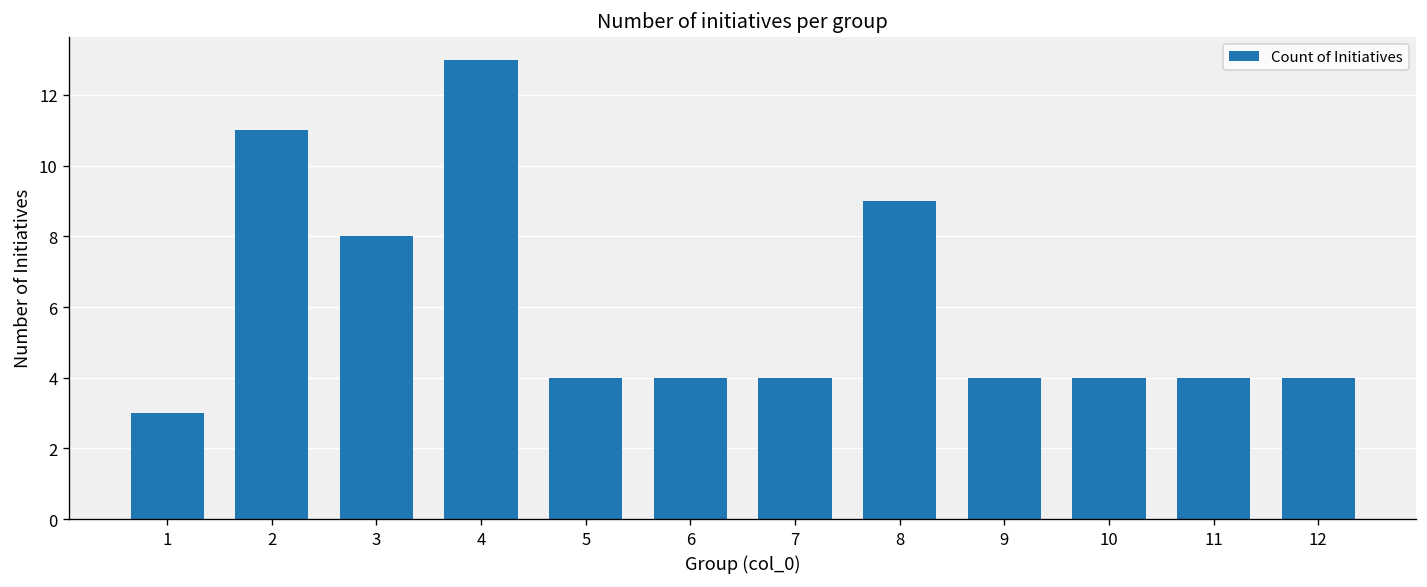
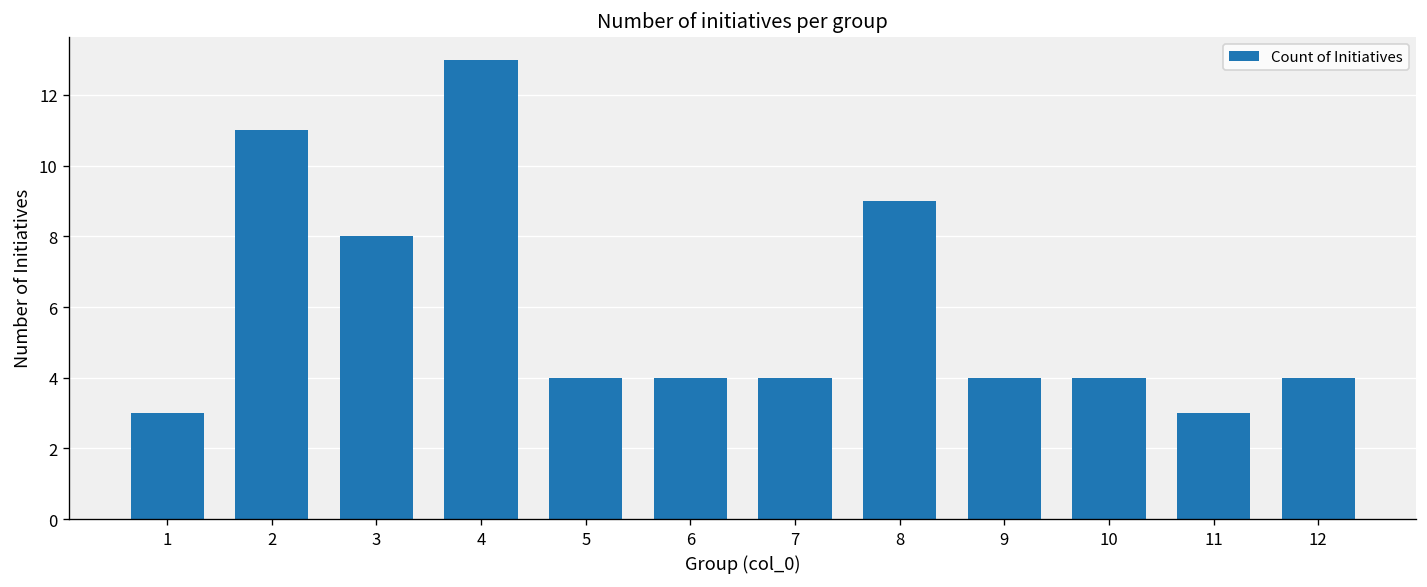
  {
    "1": 3,
    "2": 11,
    "3": 8,
    "4": 13,
    "5": 4,
    "6": 4,
    "7": 4,
    "8": 9,
    "9": 4,
    "10": 4,
-   "11": 4,
+   "11": 3,
    "12": 4
  }
